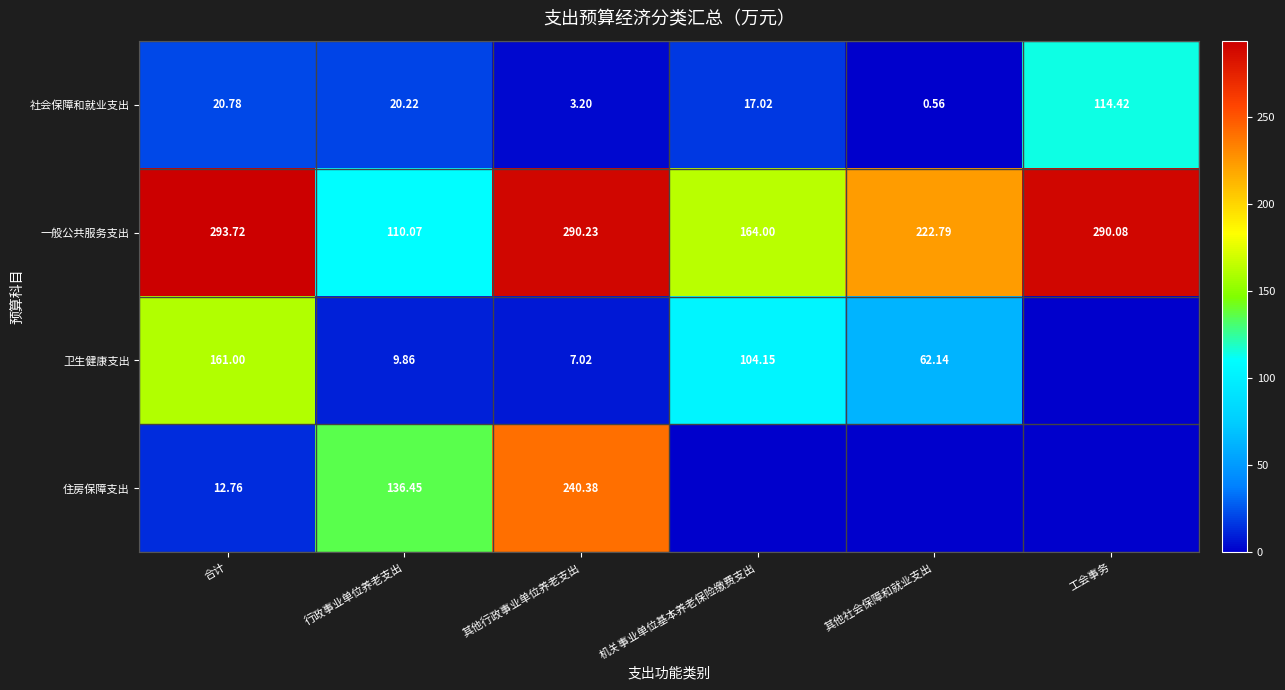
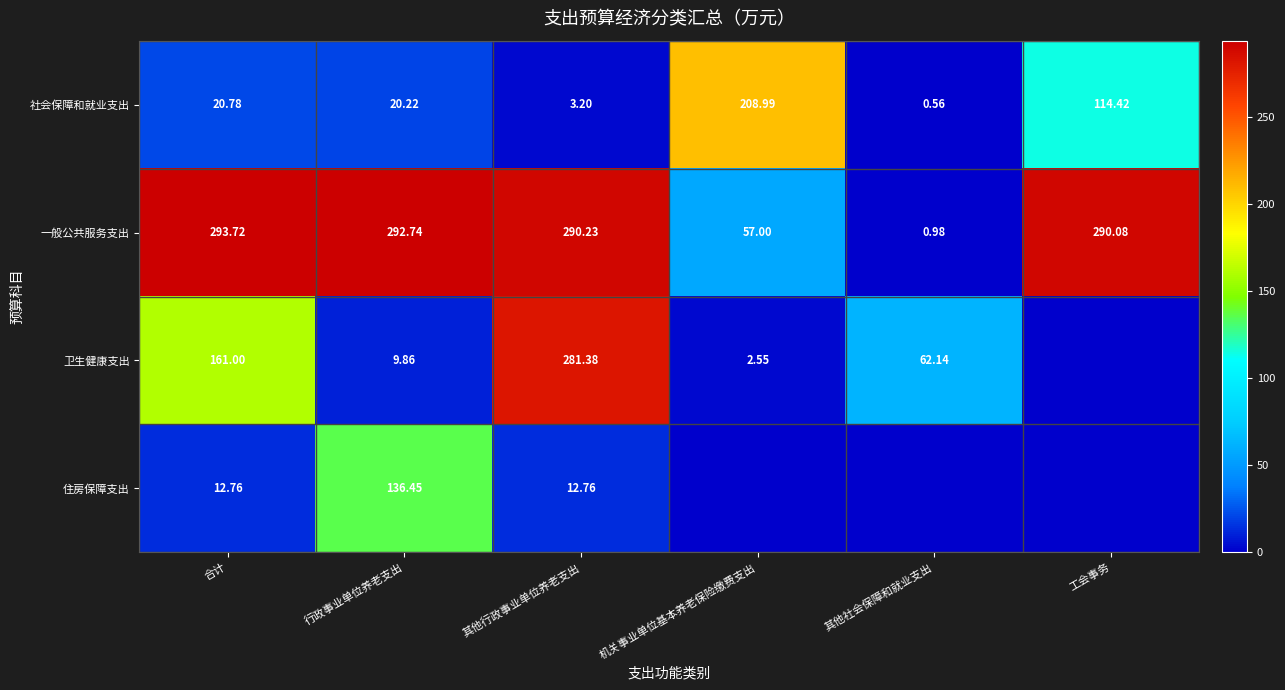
  {
    "社会保障和就业支出": {
      "合计": 20.78,
      "行政事业单位养老支出": 20.22,
      "其他行政事业单位养老支出": 3.20,
-     "机关事业单位基本养老保险缴费支出": 17.02,
+     "机关事业单位基本养老保险缴费支出": 208.99,
      "其他社会保障和就业支出": 0.56,
      "工会事务": 114.42
    },
    "一般公共服务支出": {
      "合计": 293.72,
-     "行政事业单位养老支出": 110.07,
+     "行政事业单位养老支出": 292.74,
      "其他行政事业单位养老支出": 290.23,
-     "机关事业单位基本养老保险缴费支出": 164.00,
-     "其他社会保障和就业支出": 222.79,
+     "机关事业单位基本养老保险缴费支出": 57.00,
+     "其他社会保障和就业支出": 0.98,
      "工会事务": 290.08
    },
    "卫生健康支出": {
      "合计": 161.00,
      "行政事业单位养老支出": 9.86,
-     "其他行政事业单位养老支出": 7.02,
-     "机关事业单位基本养老保险缴费支出": 104.15,
+     "其他行政事业单位养老支出": 281.38,
+     "机关事业单位基本养老保险缴费支出": 2.55,
      "其他社会保障和就业支出": 62.14
    },
    "住房保障支出": {
      "合计": 12.76,
      "行政事业单位养老支出": 136.45,
-     "其他行政事业单位养老支出": 240.38
+     "其他行政事业单位养老支出": 12.76
    }
  }
